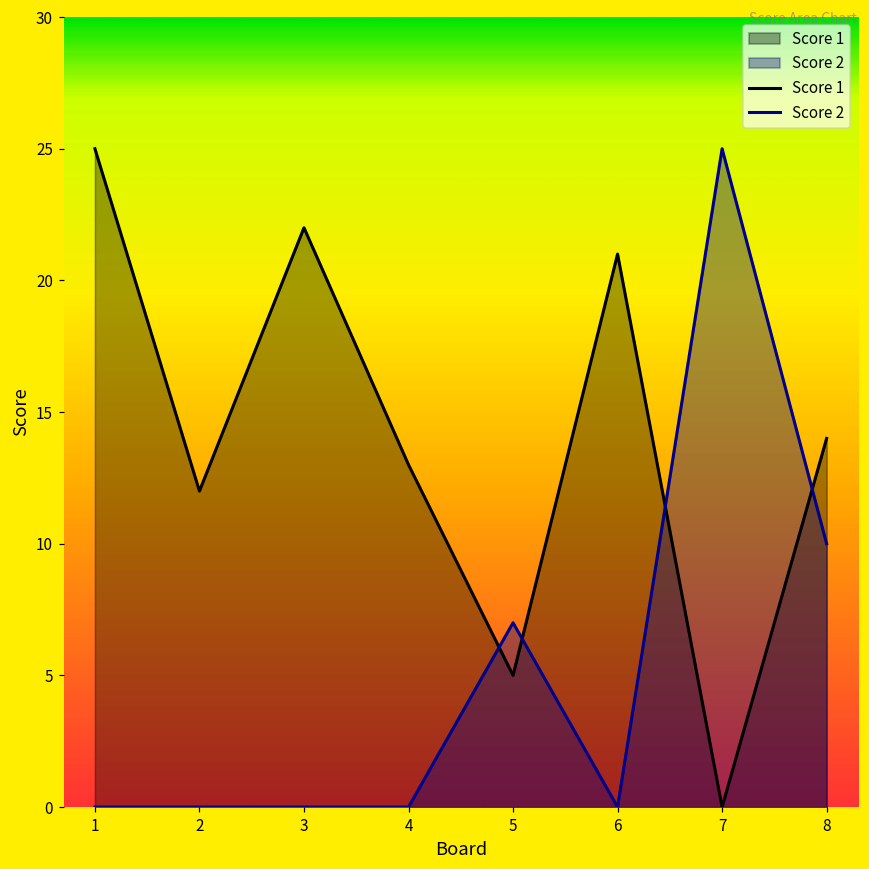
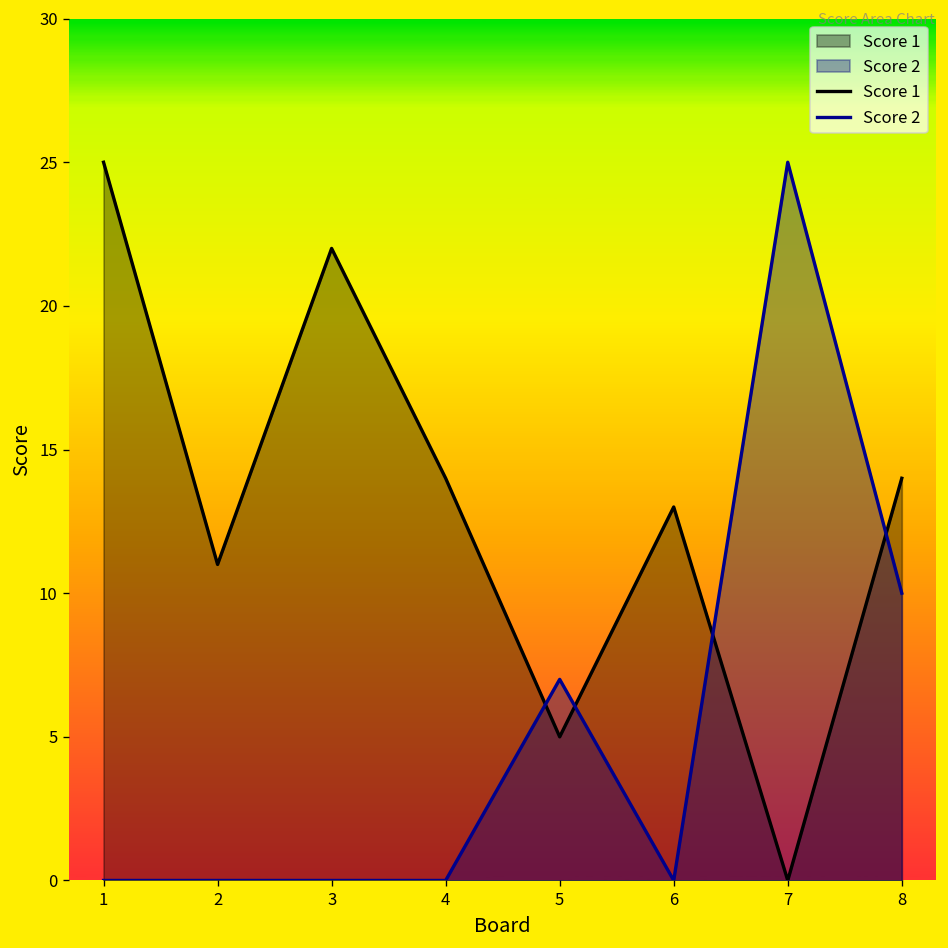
  {
    "Score 1": {
      "1": 25,
-     "2": 12,
+     "2": 11,
      "3": 22,
-     "4": 13,
+     "4": 14,
      "5": 5,
-     "6": 21,
+     "6": 13,
      "7": 0,
      "8": 14
    },
    "Score 2": {
      "1": 0,
      "2": 0,
      "3": 0,
      "4": 0,
      "5": 7,
      "6": 0,
      "7": 25,
      "8": 10
    }
  }
